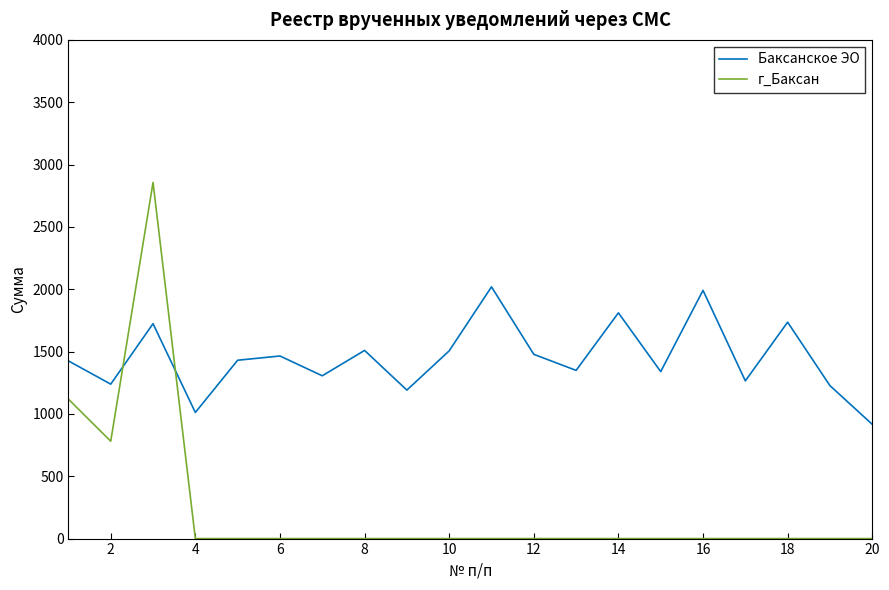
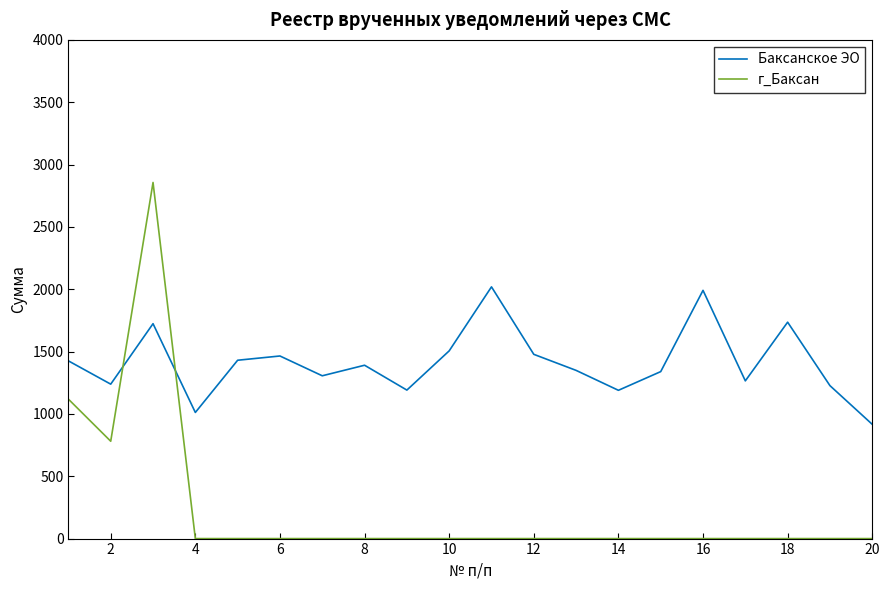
  {
    "Баксанское ЭО": {
      "2": 1240,
      "4": 1010,
      "6": 1460,
-     "8": 1510,
+     "8": 1390,
      "10": 1510,
      "12": 1480,
-     "14": 1810,
+     "14": 1190,
      "16": 1990,
      "18": 1740,
      "20": 920
    },
    "г_Баксан": {
      "2": 780,
      "4": 0,
      "6": 0,
      "8": 0,
      "10": 0,
      "12": 0,
      "14": 0,
      "16": 0,
      "18": 0,
      "20": 0
    }
  }
